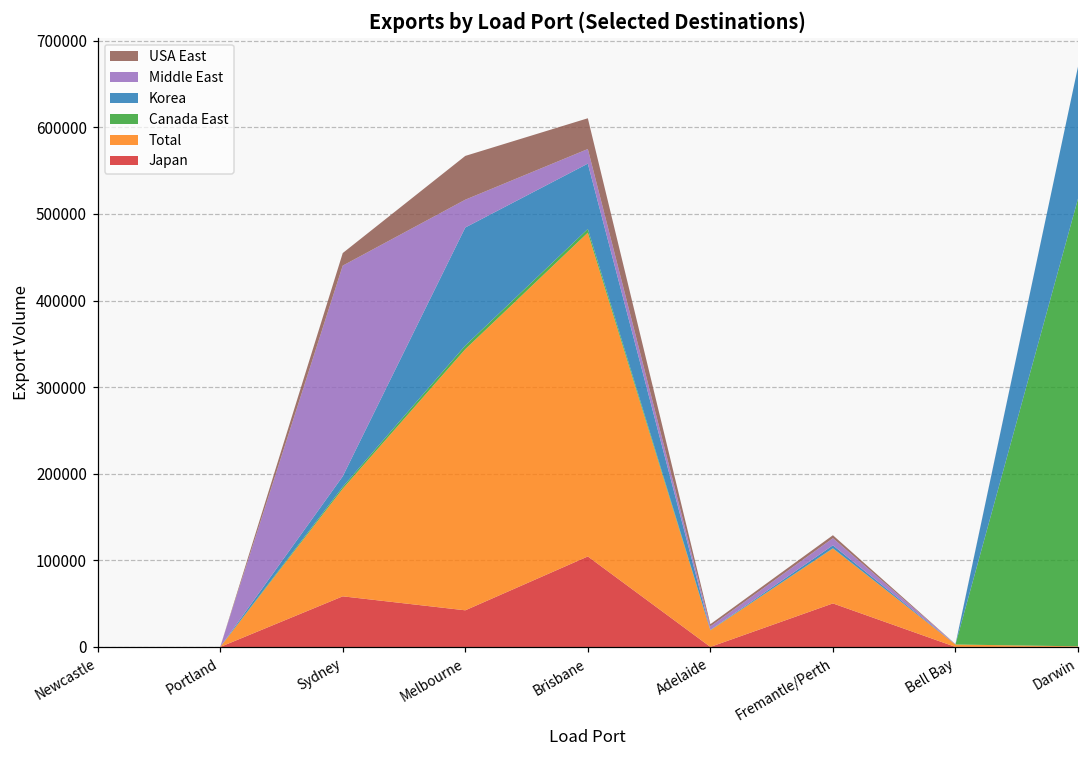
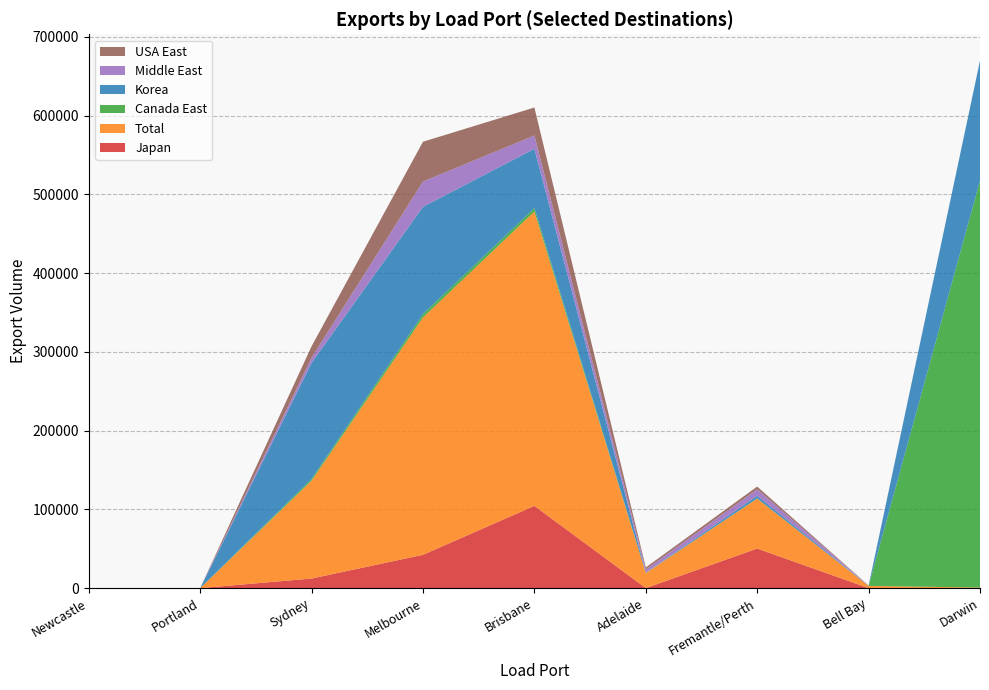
  {
    "Japan": {
-     "Sydney": 60000,
+     "Sydney": 10000,
      "Melbourne": 40000,
      "Brisbane": 100000,
      "Fremantle/Perth": 50000
    },
    "Total": {
      "Melbourne": 300000,
      "Brisbane": 370000
    },
    "Canada East": {
      "Melbourne": 0,
      "Brisbane": 0,
      "Darwin": 520000
    },
    "Korea": {
-     "Sydney": 10000,
+     "Sydney": 150000,
      "Melbourne": 140000,
      "Brisbane": 80000,
      "Fremantle/Perth": 0
    },
    "Middle East": {
-     "Sydney": 240000,
+     "Sydney": 10000,
      "Melbourne": 30000,
      "Brisbane": 20000,
      "Fremantle/Perth": 10000
    },
    "USA East": {
      "Sydney": 10000,
      "Melbourne": 50000,
      "Brisbane": 40000,
      "Fremantle/Perth": 0
    }
  }
